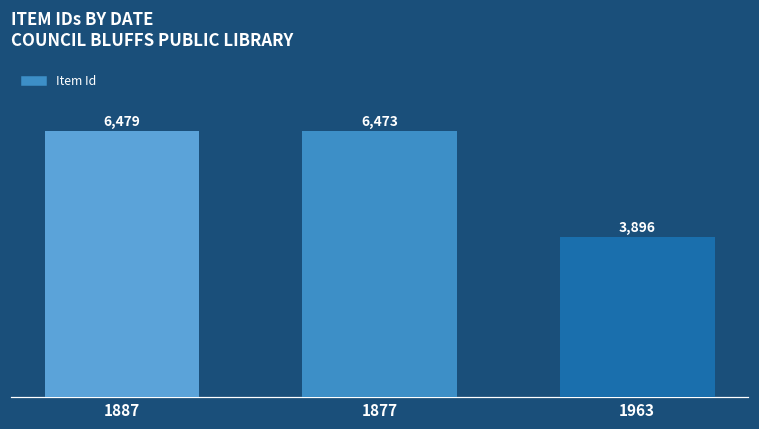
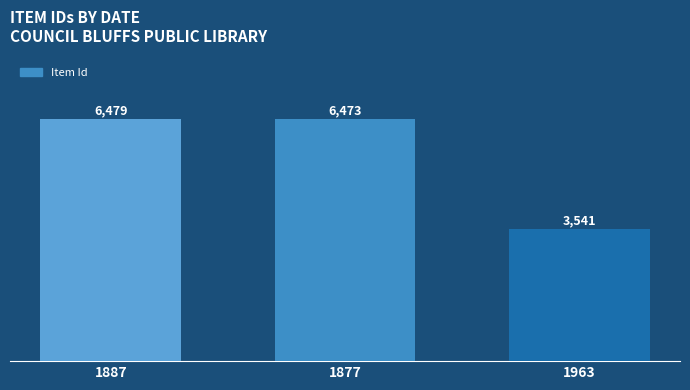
  {
    "1887": "6,479",
    "1877": "6,473",
-   "1963": "3,896"
+   "1963": "3,541"
  }
